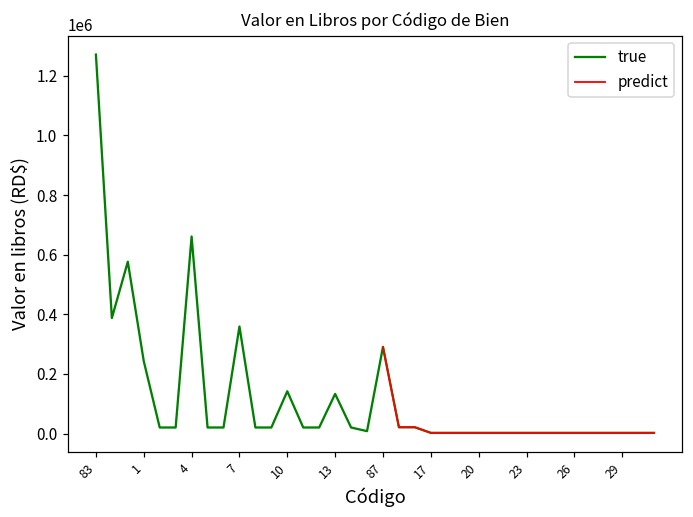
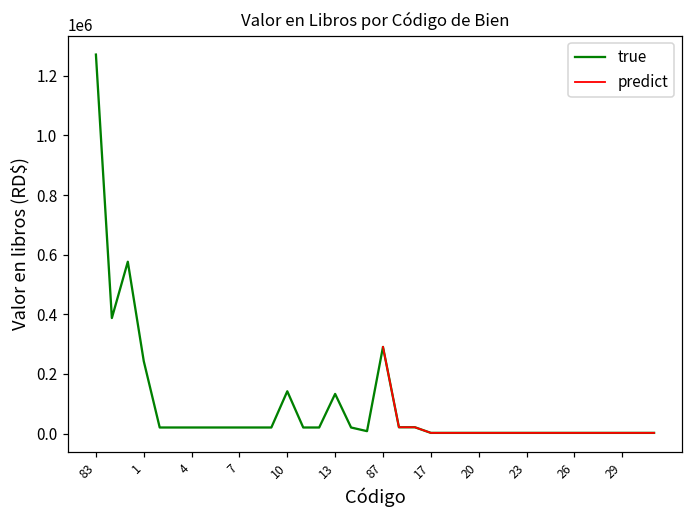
  {
    "true": {
      "83": 1270000,
      "1": 240000,
-     "4": 660000,
-     "7": 360000,
+     "4": 20000,
+     "7": 20000,
      "10": 140000,
      "13": 130000
    }
  }
